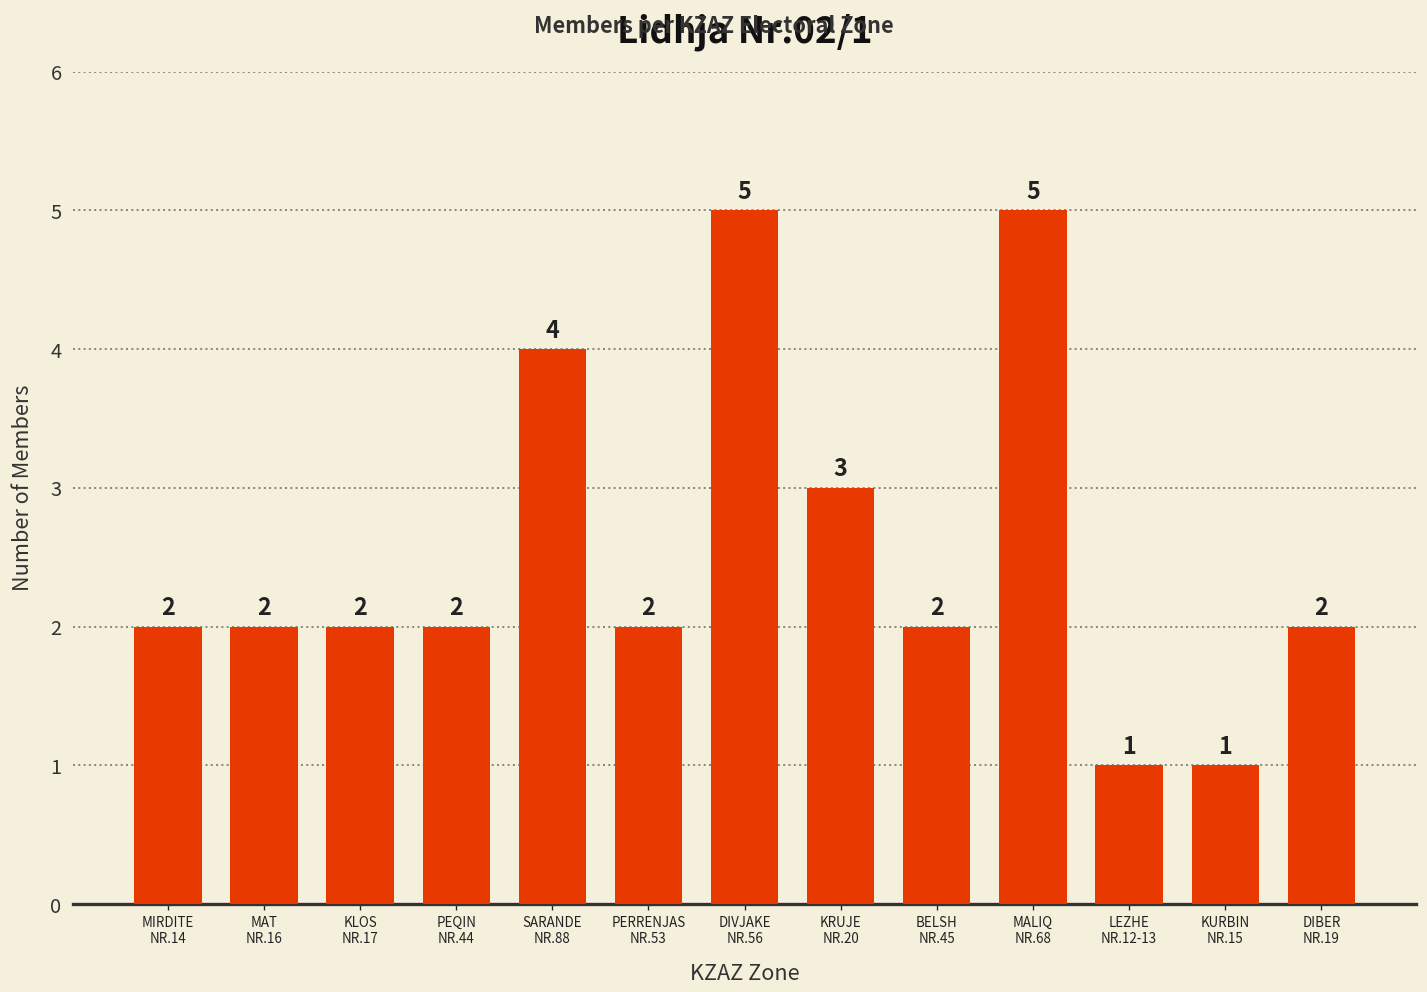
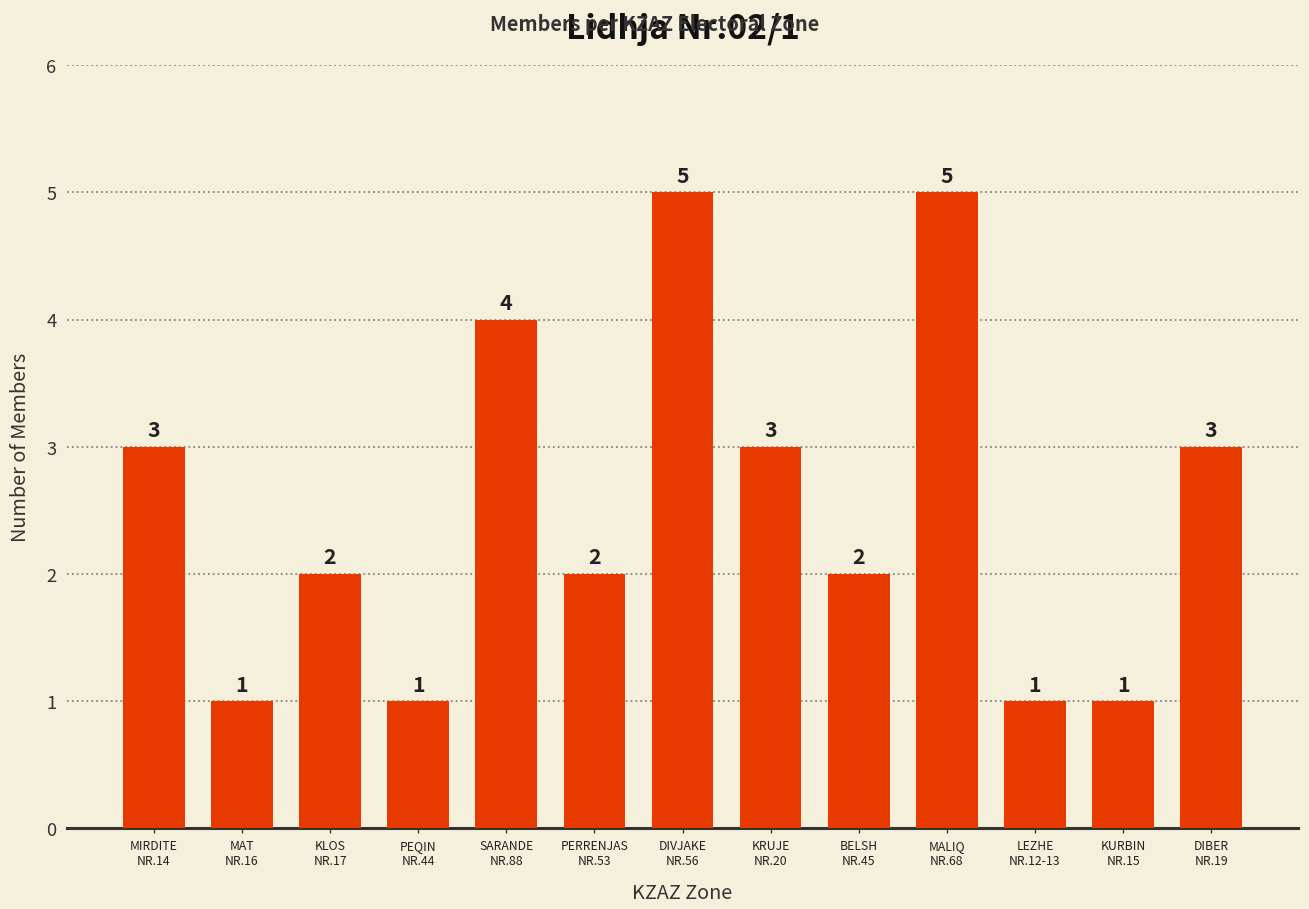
  {
-   "MIRDITE NR.14": 2,
-   "MAT NR.16": 2,
+   "MIRDITE NR.14": 3,
+   "MAT NR.16": 1,
    "KLOS NR.17": 2,
-   "PEQIN NR.44": 2,
+   "PEQIN NR.44": 1,
    "SARANDE NR.88": 4,
    "PERRENJAS NR.53": 2,
    "DIVJAKE NR.56": 5,
    "KRUJE NR.20": 3,
    "BELSH NR.45": 2,
    "MALIQ NR.68": 5,
    "LEZHE NR.12-13": 1,
    "KURBIN NR.15": 1,
-   "DIBER NR.19": 2
+   "DIBER NR.19": 3
  }
